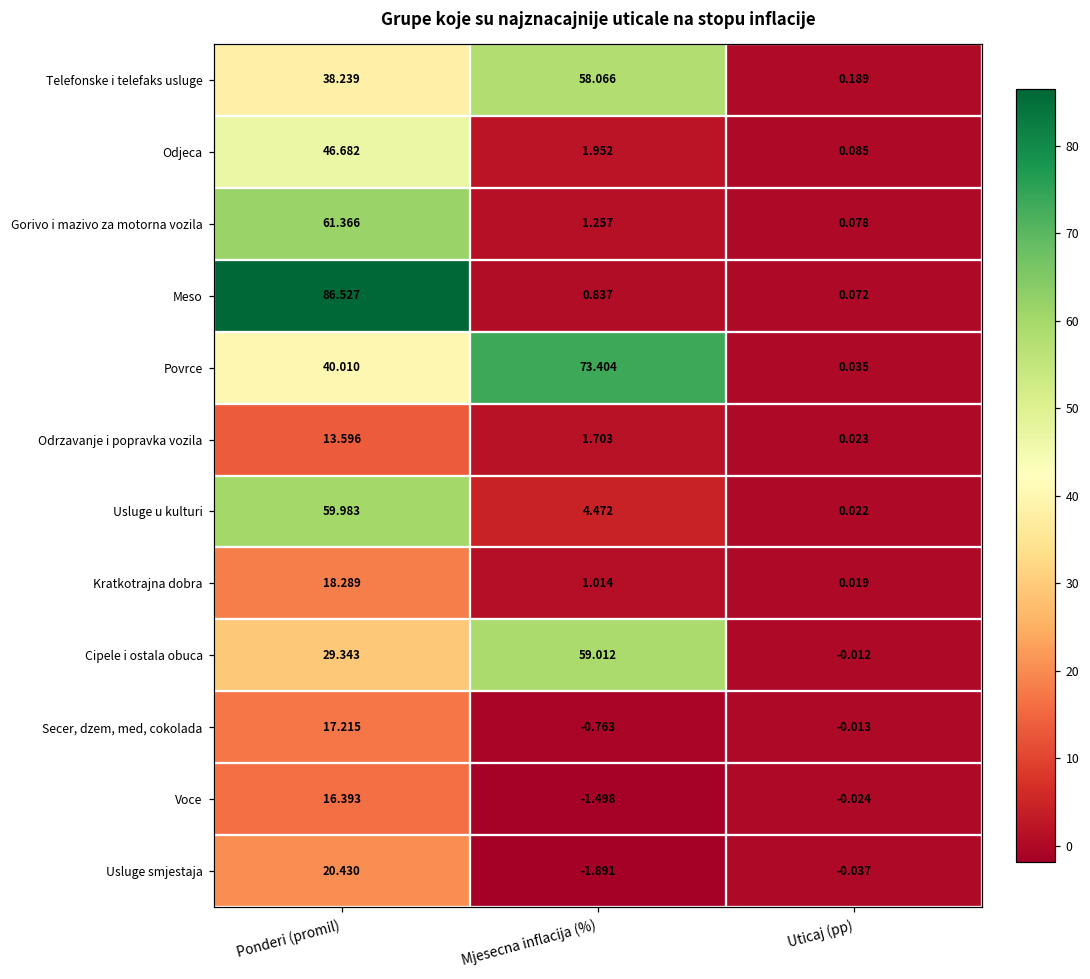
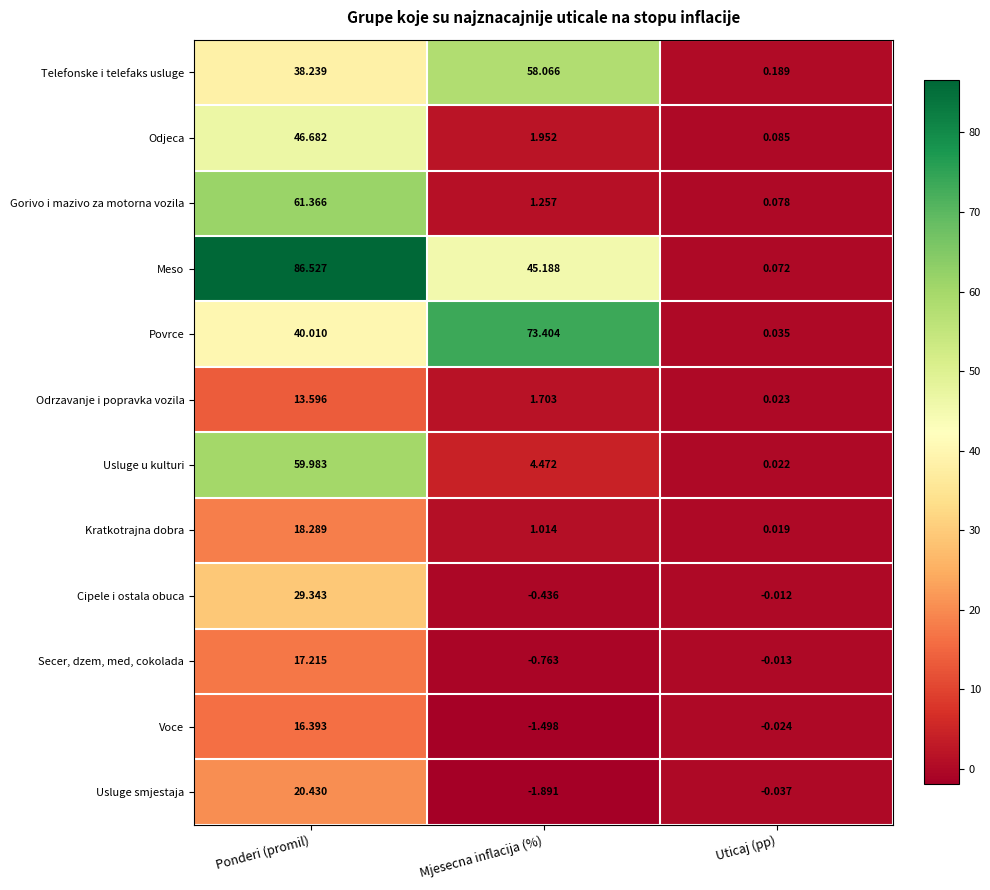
  {
    "Telefonske i telefaks usluge": {
      "Ponderi (promil)": 38.239,
      "Mjesecna inflacija (%)": 58.066,
      "Uticaj (pp)": 0.189
    },
    "Odjeca": {
      "Ponderi (promil)": 46.682,
      "Mjesecna inflacija (%)": 1.952,
      "Uticaj (pp)": 0.085
    },
    "Gorivo i mazivo za motorna vozila": {
      "Ponderi (promil)": 61.366,
      "Mjesecna inflacija (%)": 1.257,
      "Uticaj (pp)": 0.078
    },
    "Meso": {
      "Ponderi (promil)": 86.527,
-     "Mjesecna inflacija (%)": 0.837,
+     "Mjesecna inflacija (%)": 45.188,
      "Uticaj (pp)": 0.072
    },
    "Povrce": {
      "Ponderi (promil)": 40.010,
      "Mjesecna inflacija (%)": 73.404,
      "Uticaj (pp)": 0.035
    },
    "Odrzavanje i popravka vozila": {
      "Ponderi (promil)": 13.596,
      "Mjesecna inflacija (%)": 1.703,
      "Uticaj (pp)": 0.023
    },
    "Usluge u kulturi": {
      "Ponderi (promil)": 59.983,
      "Mjesecna inflacija (%)": 4.472,
      "Uticaj (pp)": 0.022
    },
    "Kratkotrajna dobra": {
      "Ponderi (promil)": 18.289,
      "Mjesecna inflacija (%)": 1.014,
      "Uticaj (pp)": 0.019
    },
    "Cipele i ostala obuca": {
      "Ponderi (promil)": 29.343,
-     "Mjesecna inflacija (%)": 59.012,
+     "Mjesecna inflacija (%)": -0.436,
      "Uticaj (pp)": -0.012
    },
    "Secer, dzem, med, cokolada": {
      "Ponderi (promil)": 17.215,
      "Mjesecna inflacija (%)": -0.763,
      "Uticaj (pp)": -0.013
    },
    "Voce": {
      "Ponderi (promil)": 16.393,
      "Mjesecna inflacija (%)": -1.498,
      "Uticaj (pp)": -0.024
    },
    "Usluge smjestaja": {
      "Ponderi (promil)": 20.430,
      "Mjesecna inflacija (%)": -1.891,
      "Uticaj (pp)": -0.037
    }
  }
